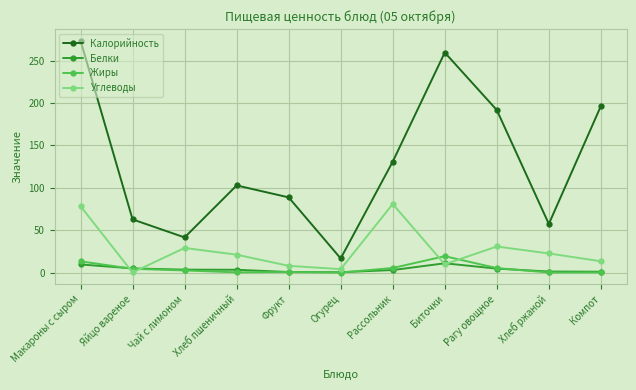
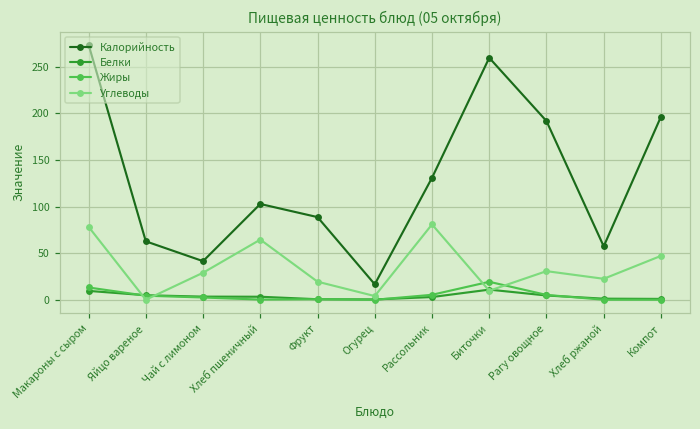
  {
    "Углеводы": {
      "Макароны с сыром": 80,
      "Яйцо вареное": 0,
      "Чай с лимоном": 30,
-     "Хлеб пшеничный": 20,
-     "Фрукт": 10,
+     "Хлеб пшеничный": 60,
+     "Фрукт": 20,
      "Огурец": 0,
      "Рассольник": 80,
      "Рагу овощное": 30,
      "Хлеб ржаной": 20,
-     "Компот": 10
+     "Компот": 50
    }
  }
